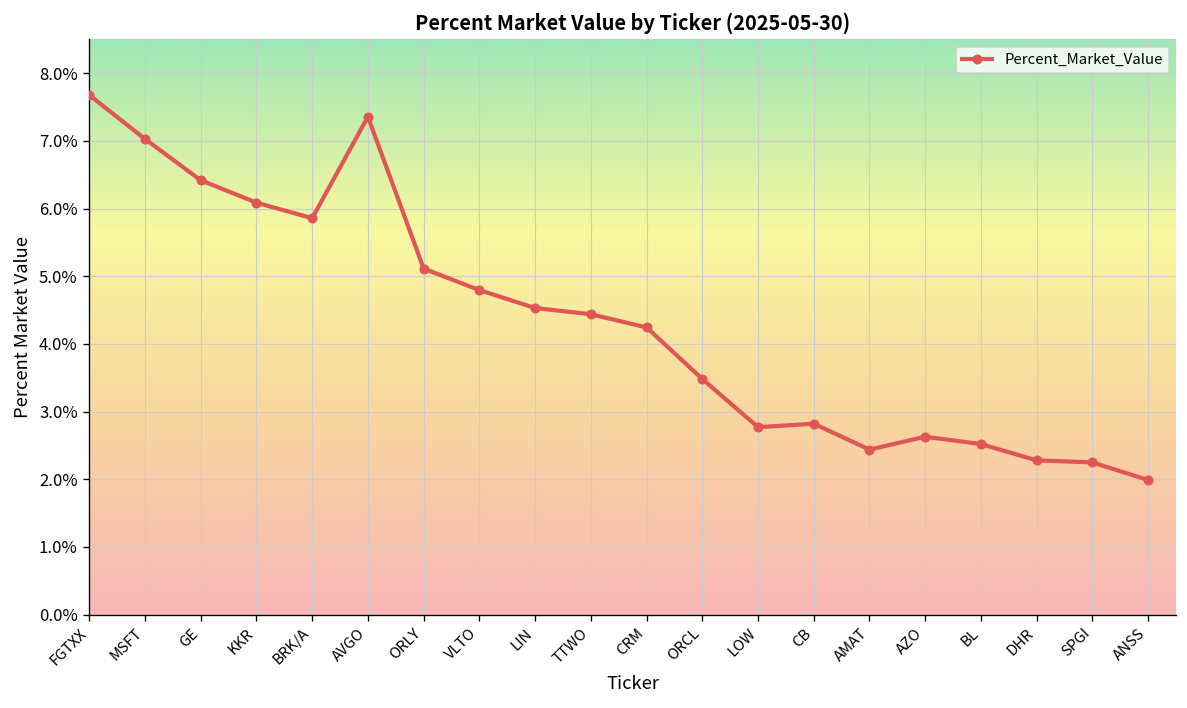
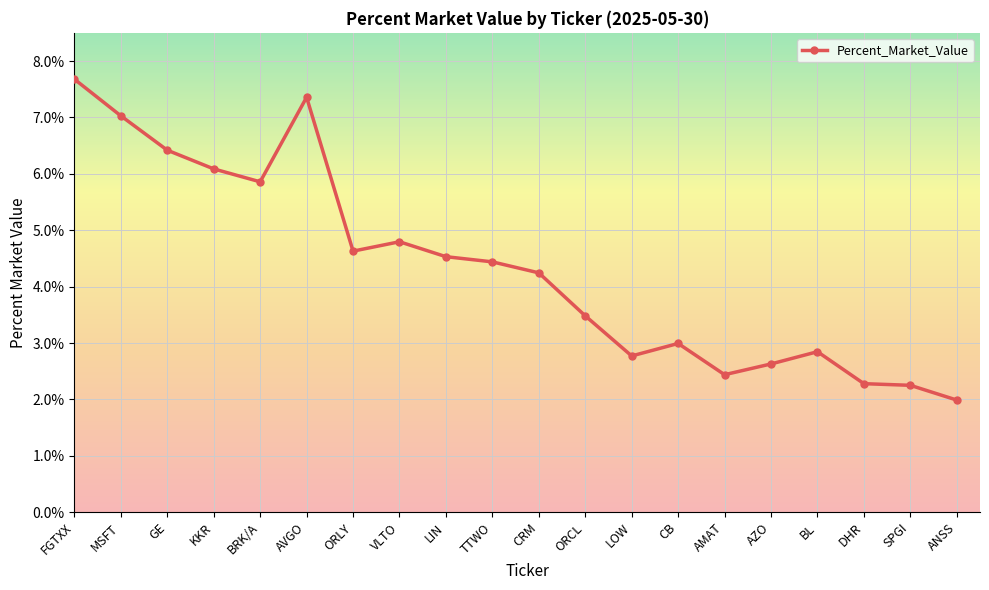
  {
    "FGTXX": "7.7%",
    "MSFT": "7.0%",
    "GE": "6.4%",
    "KKR": "6.1%",
    "BRK/A": "5.9%",
    "AVGO": "7.4%",
-   "ORLY": "5.1%",
+   "ORLY": "4.6%",
    "VLTO": "4.8%",
    "LIN": "4.5%",
    "TTWO": "4.4%",
    "CRM": "4.2%",
    "ORCL": "3.5%",
    "LOW": "2.8%",
-   "CB": "2.8%",
+   "CB": "3.0%",
    "AMAT": "2.4%",
    "AZO": "2.6%",
-   "BL": "2.5%",
+   "BL": "2.8%",
    "DHR": "2.3%",
    "SPGI": "2.2%",
    "ANSS": "2.0%"
  }
